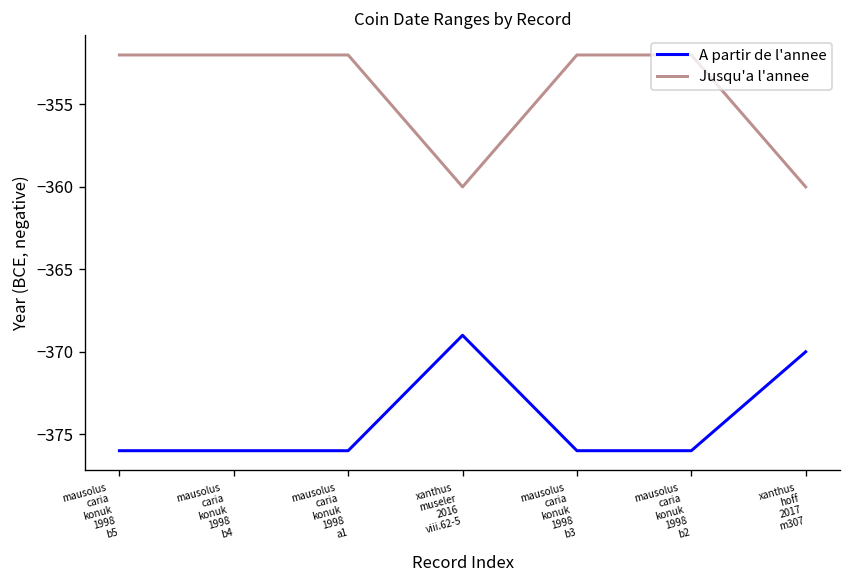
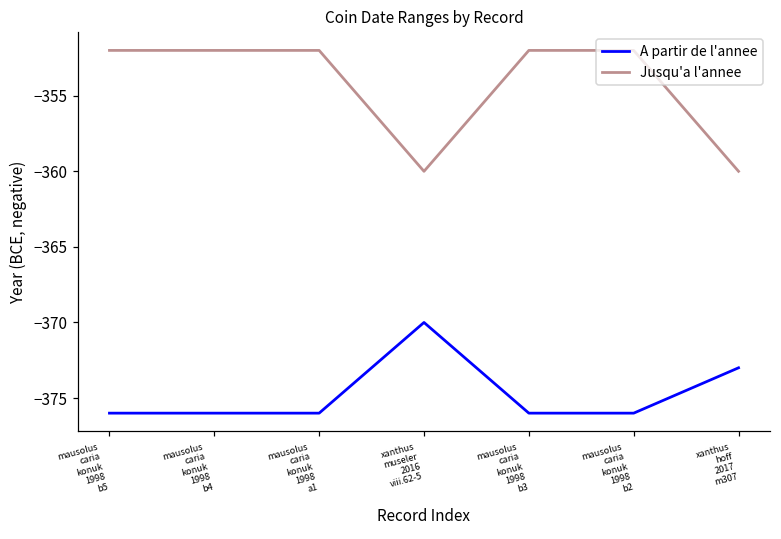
  {
    "A partir de l'annee": {
      "mausolus caria konuk 1998 b5": -376,
      "mausolus caria konuk 1998 b4": -376,
      "mausolus caria konuk 1998 a1": -376,
-     "xanthus museler 2016 viii.62-5": -369,
+     "xanthus museler 2016 viii.62-5": -370,
      "mausolus caria konuk 1998 b3": -376,
      "mausolus caria konuk 1998 b2": -376,
-     "xanthus hoff 2017 m307": -370
+     "xanthus hoff 2017 m307": -373
    },
    "Jusqu'a l'annee": {
      "mausolus caria konuk 1998 b5": -352,
      "mausolus caria konuk 1998 b4": -352,
      "mausolus caria konuk 1998 a1": -352,
      "xanthus museler 2016 viii.62-5": -360,
      "mausolus caria konuk 1998 b3": -352,
      "xanthus hoff 2017 m307": -360
    }
  }
